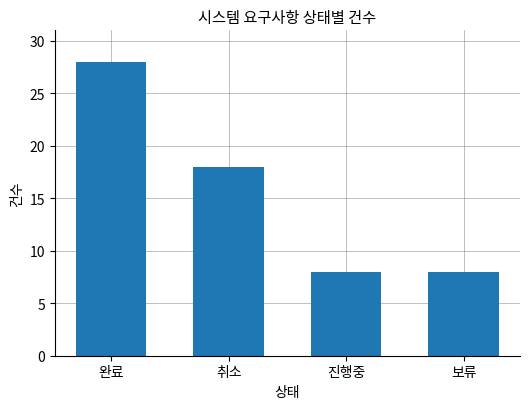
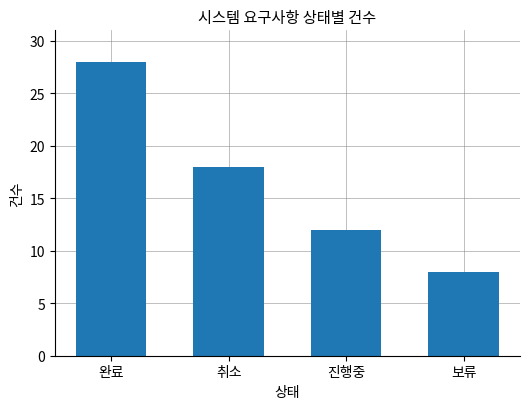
  {
    "완료": 28,
    "취소": 18,
-   "진행중": 8,
+   "진행중": 12,
    "보류": 8
  }
